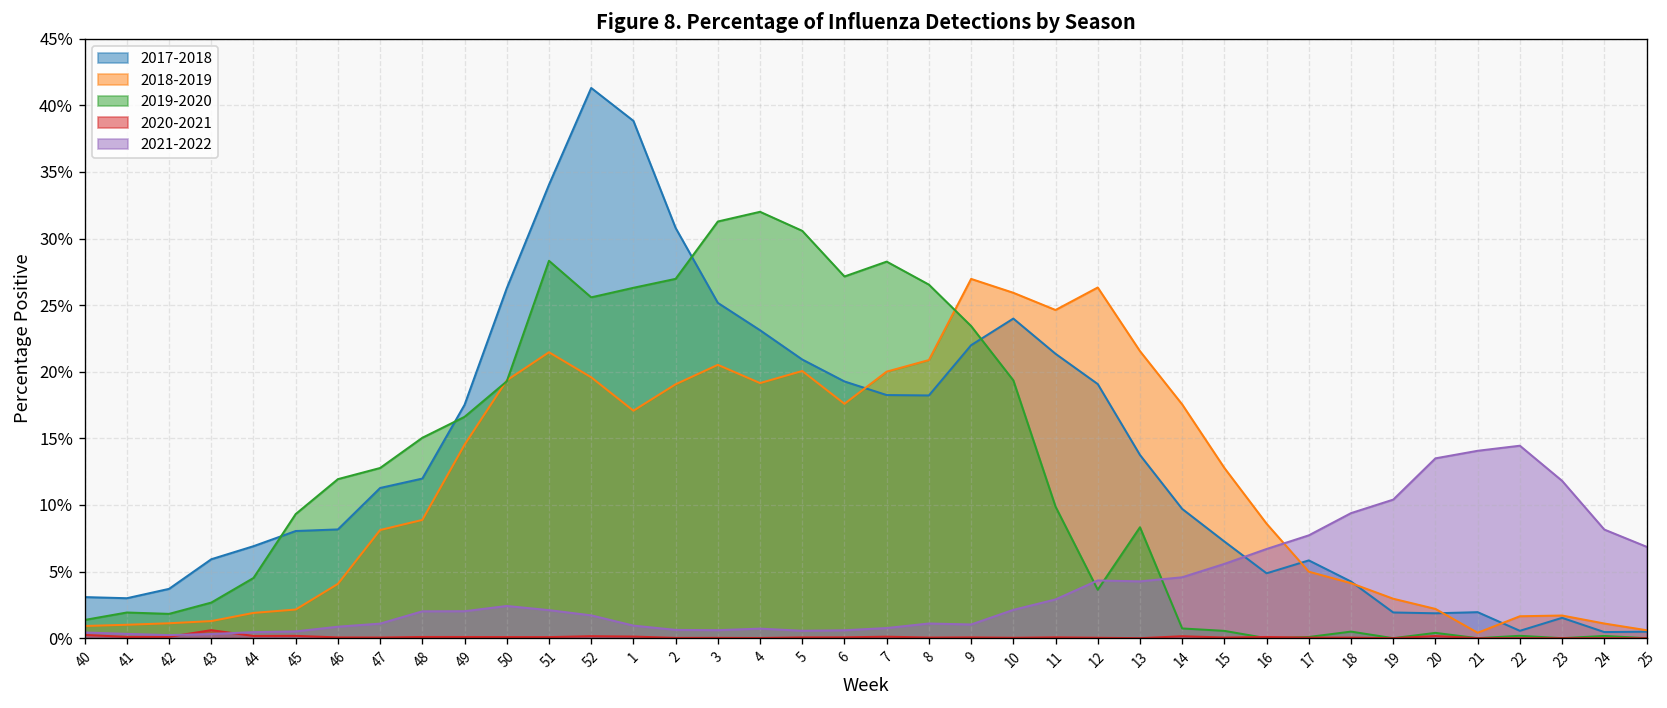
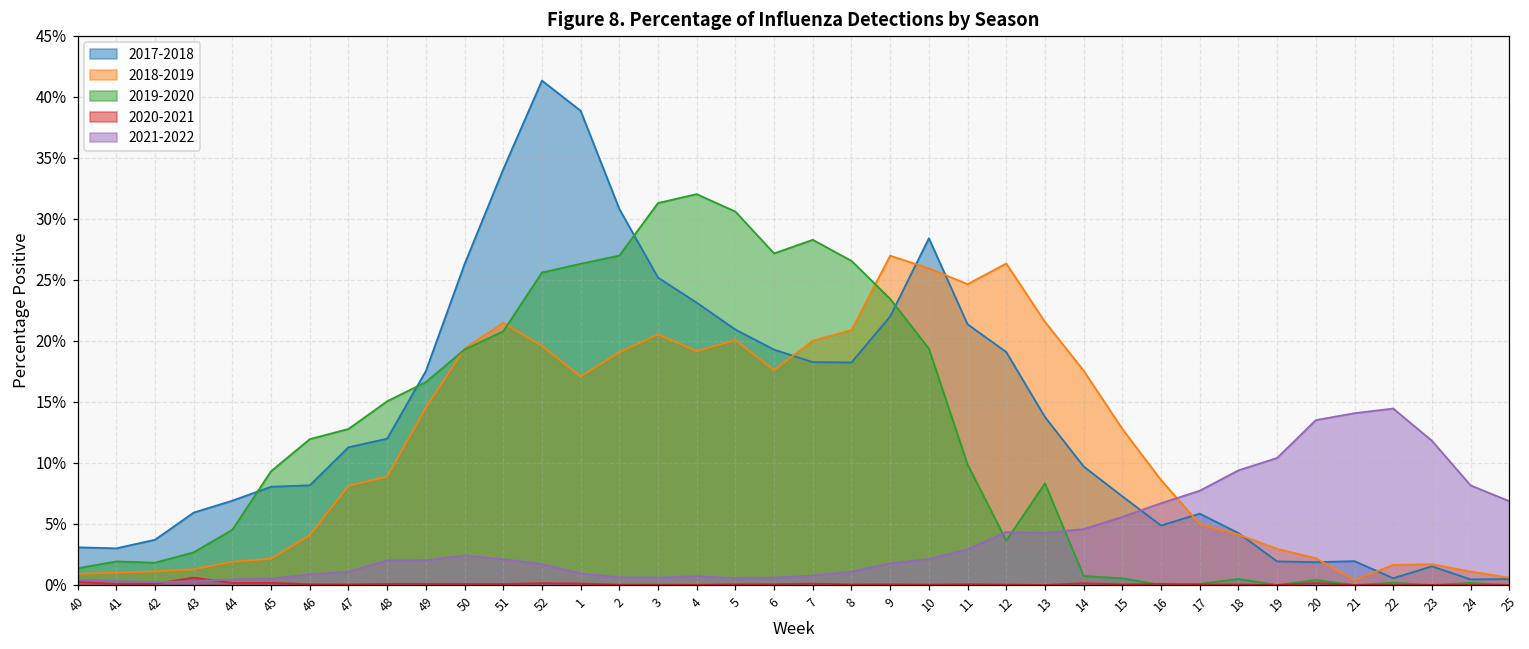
  {
    "2017-2018": {
      "40": "3.1%",
      "41": "3.0%",
      "42": "3.7%",
      "43": "5.9%",
      "44": "6.9%",
      "45": "8.0%",
      "46": "8.2%",
      "47": "11.3%",
      "48": "12.0%",
      "49": "17.5%",
      "50": "26.3%",
      "51": "34.0%",
      "52": "41.3%",
      "1": "38.8%",
      "2": "30.8%",
      "3": "25.2%",
      "4": "23.1%",
      "5": "20.9%",
      "6": "19.3%",
      "7": "18.3%",
      "8": "18.2%",
      "9": "22.0%",
-     "10": "24.0%",
+     "10": "28.4%",
      "11": "21.4%",
      "12": "19.1%",
      "13": "13.8%",
      "14": "9.7%",
      "15": "7.3%",
      "16": "4.9%",
      "17": "5.8%",
      "19": "1.9%",
      "20": "1.9%",
      "21": "2.0%",
      "22": "0.6%",
      "24": "0.5%"
    },
    "2018-2019": {
      "40": "0.9%",
      "41": "1.0%",
      "42": "1.1%",
      "43": "1.3%",
      "44": "1.9%",
      "45": "2.2%",
      "46": "4.1%",
      "47": "8.1%",
      "48": "8.9%",
      "49": "14.5%",
      "51": "21.5%",
      "52": "19.6%",
      "1": "17.1%",
      "2": "19.1%",
      "3": "20.5%",
      "4": "19.2%",
      "5": "20.1%",
      "6": "17.6%",
      "7": "20.0%",
      "8": "20.9%",
      "9": "27.0%",
      "10": "25.9%",
      "11": "24.6%",
      "12": "26.3%",
      "13": "21.6%",
      "14": "17.6%",
      "15": "12.8%",
      "16": "8.6%",
      "17": "5.0%",
      "19": "3.0%",
      "20": "2.2%",
      "21": "0.4%",
      "22": "1.6%",
      "24": "1.1%"
    },
    "2019-2020": {
      "40": "1.4%",
      "41": "1.9%",
      "42": "1.8%",
      "43": "2.7%",
      "44": "4.5%",
      "45": "9.3%",
      "46": "11.9%",
      "47": "12.8%",
      "48": "15.0%",
      "49": "16.6%",
-     "51": "28.3%",
+     "51": "20.8%",
      "52": "25.6%",
      "1": "26.3%",
      "2": "27.0%",
      "3": "31.3%",
      "4": "32.0%",
      "5": "30.6%",
      "6": "27.2%",
      "7": "28.3%",
      "8": "26.5%",
      "9": "23.4%",
      "10": "19.4%",
      "11": "9.9%",
      "12": "3.6%",
      "13": "8.3%",
      "14": "0.7%",
      "15": "0.5%",
      "18": "0.5%",
      "20": "0.4%"
    },
    "2020-2021": {
      "41": "0.1%",
      "43": "0.6%",
      "44": "0.2%",
      "45": "0.2%",
      "46": "0.1%",
      "47": "0.0%",
      "48": "0.1%",
      "49": "0.1%",
      "50": "0.1%",
      "51": "0.1%",
      "52": "0.2%",
      "1": "0.1%",
      "2": "0.0%",
      "3": "0.0%",
      "4": "0.0%",
      "5": "0.1%",
      "6": "0.1%",
      "7": "0.1%",
      "8": "0.0%",
      "9": "0.1%",
      "10": "0.0%",
      "11": "0.1%",
      "12": "0.0%",
      "13": "0.0%",
      "14": "0.1%",
      "15": "0.1%",
      "18": "0.0%",
      "20": "0.2%"
    },
    "2021-2022": {
      "41": "0.3%",
      "43": "0.3%",
      "44": "0.5%",
      "45": "0.5%",
      "46": "0.9%",
      "47": "1.1%",
      "48": "2.0%",
      "49": "2.0%",
      "50": "2.4%",
      "51": "2.1%",
      "52": "1.7%",
      "1": "0.9%",
      "2": "0.6%",
      "3": "0.6%",
      "4": "0.7%",
      "5": "0.6%",
      "6": "0.6%",
      "7": "0.8%",
      "8": "1.1%",
-     "9": "1.0%",
+     "9": "1.8%",
      "10": "2.1%",
      "11": "2.9%",
      "12": "4.3%",
      "13": "4.3%",
      "14": "4.6%",
      "15": "5.6%",
      "16": "6.7%",
      "17": "7.7%",
      "18": "9.4%",
      "19": "10.4%",
      "20": "13.5%",
      "21": "14.1%",
      "22": "14.4%",
      "23": "11.8%",
      "24": "8.2%",
      "25": "6.9%"
    }
  }
